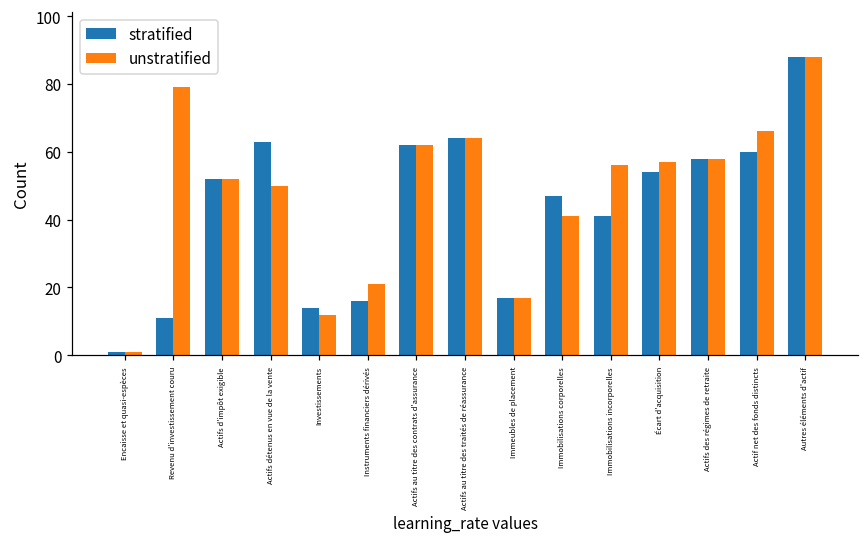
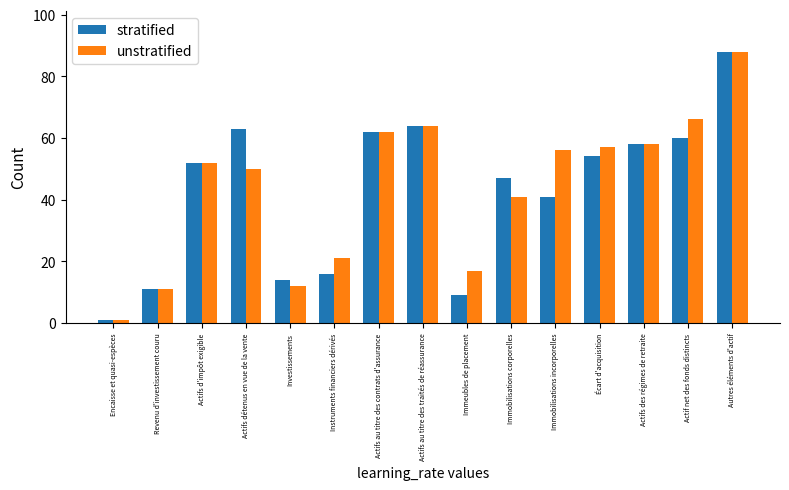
  {
    "stratified": {
      "Encaisse et quasi-espèces": 1,
      "Revenu d'investissement couru": 11,
      "Actifs d'impôt exigible": 52,
      "Actifs détenus en vue de la vente": 63,
      "Investissements": 14,
      "Instruments financiers dérivés": 16,
      "Actifs au titre des contrats d'assurance": 62,
      "Actifs au titre des traités de réassurance": 64,
-     "Immeubles de placement": 17,
+     "Immeubles de placement": 9,
      "Immobilisations corporelles": 47,
      "Immobilisations incorporelles": 41,
      "Écart d'acquisition": 54,
      "Actifs des régimes de retraite": 58,
      "Actif net des fonds distincts": 60,
      "Autres éléments d'actif": 88
    },
    "unstratified": {
      "Encaisse et quasi-espèces": 1,
-     "Revenu d'investissement couru": 79,
+     "Revenu d'investissement couru": 11,
      "Actifs d'impôt exigible": 52,
      "Actifs détenus en vue de la vente": 50,
      "Investissements": 12,
      "Instruments financiers dérivés": 21,
      "Actifs au titre des contrats d'assurance": 62,
      "Actifs au titre des traités de réassurance": 64,
      "Immeubles de placement": 17,
      "Immobilisations corporelles": 41,
      "Immobilisations incorporelles": 56,
      "Écart d'acquisition": 57,
      "Actifs des régimes de retraite": 58,
      "Actif net des fonds distincts": 66,
      "Autres éléments d'actif": 88
    }
  }
